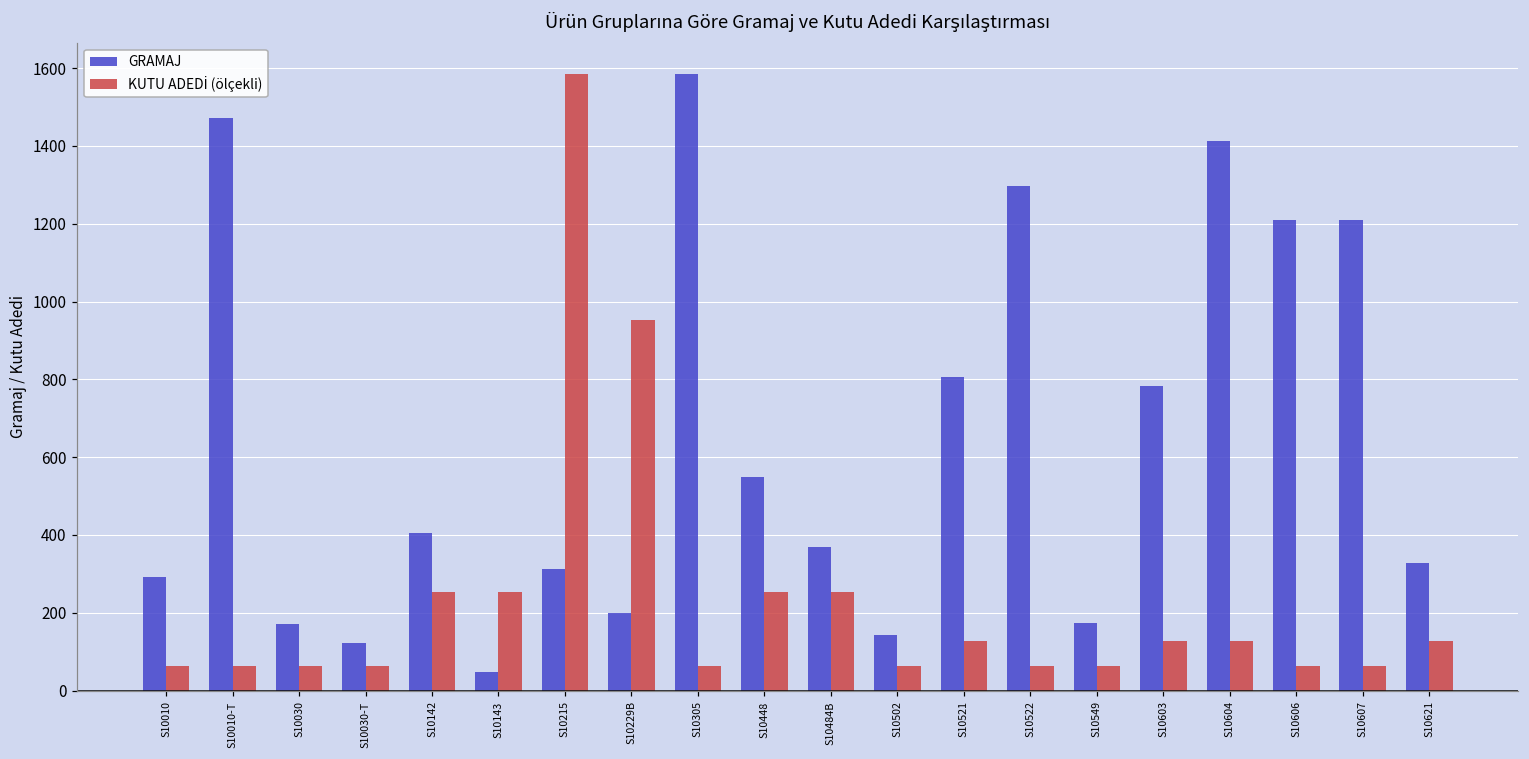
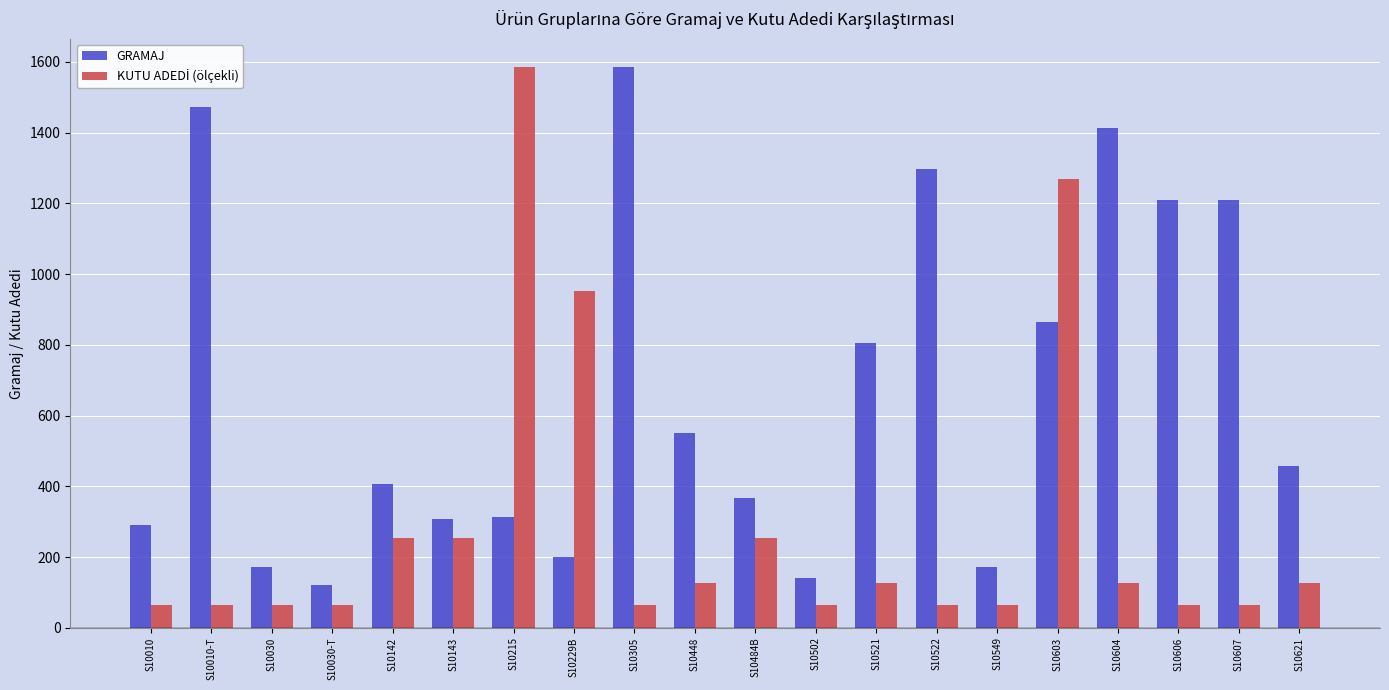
  {
    "GRAMAJ": {
      "S10010": 290,
      "S10010-T": 1470,
      "S10030": 170,
      "S10030-T": 120,
      "S10142": 410,
-     "S10143": 50,
+     "S10143": 310,
      "S10215": 310,
      "S10229B": 200,
      "S10305": 1590,
      "S10448": 550,
      "S10484B": 370,
      "S10502": 140,
      "S10521": 810,
      "S10522": 1300,
      "S10549": 170,
-     "S10603": 780,
+     "S10603": 870,
      "S10604": 1410,
      "S10606": 1210,
      "S10607": 1210,
-     "S10621": 330
+     "S10621": 460
    },
    "KUTU ADEDİ (ölçekli)": {
      "S10010": 60,
      "S10010-T": 60,
      "S10030": 60,
      "S10030-T": 60,
      "S10142": 250,
      "S10143": 250,
      "S10215": 1590,
      "S10229B": 950,
      "S10305": 60,
-     "S10448": 250,
+     "S10448": 130,
      "S10484B": 250,
      "S10502": 60,
      "S10521": 130,
      "S10522": 60,
      "S10549": 60,
-     "S10603": 130,
+     "S10603": 1270,
      "S10604": 130,
      "S10606": 60,
      "S10607": 60,
      "S10621": 130
    }
  }
